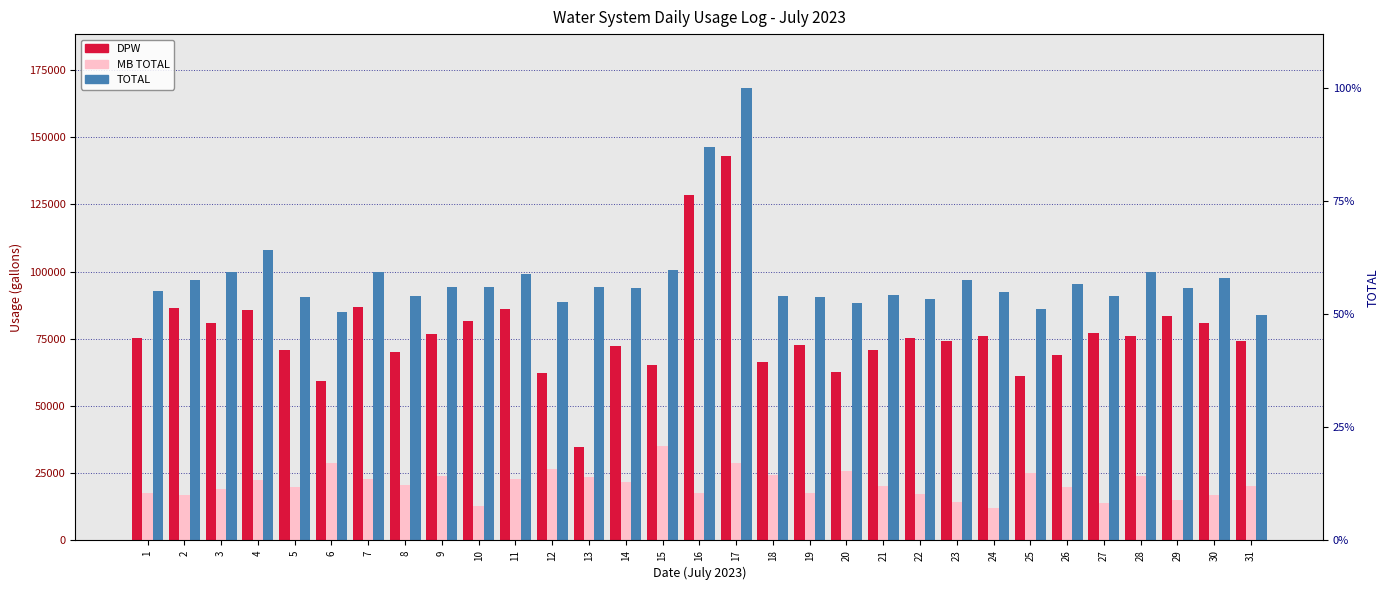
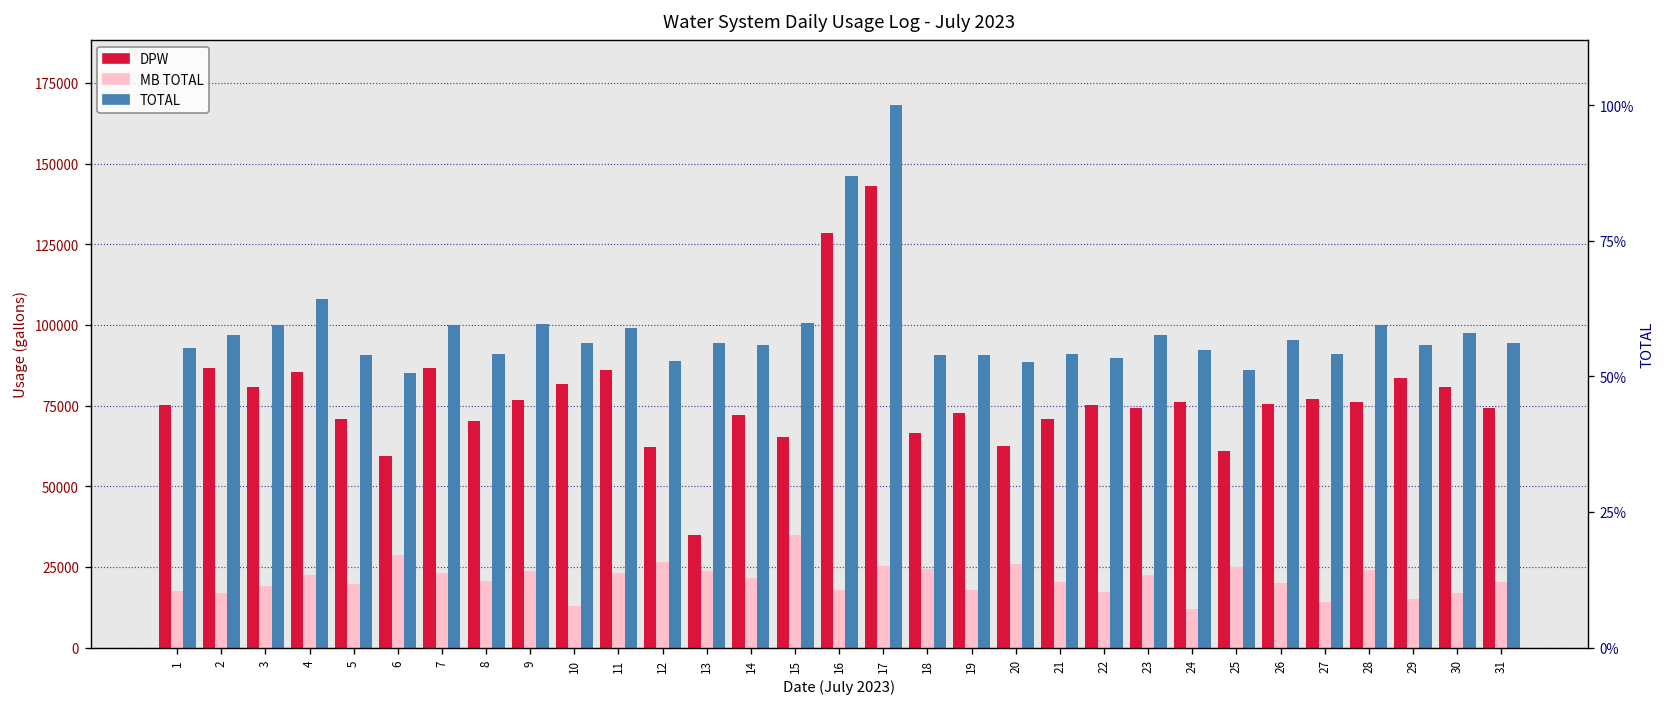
  {
    "DPW": {
      "1": 75000,
      "2": 87000,
      "3": 81000,
      "4": 86000,
      "5": 71000,
      "6": 59000,
      "7": 87000,
      "8": 70000,
      "9": 77000,
      "10": 82000,
      "11": 86000,
      "12": 62000,
      "13": 35000,
      "14": 72000,
      "15": 65000,
      "16": 128000,
      "17": 143000,
      "18": 66000,
      "19": 73000,
      "20": 63000,
      "21": 71000,
      "22": 75000,
      "23": 74000,
      "24": 76000,
      "25": 61000,
-     "26": 69000,
+     "26": 75000,
      "27": 77000,
      "28": 76000,
      "29": 84000,
      "30": 81000,
      "31": 74000
    },
    "MB TOTAL": {
      "1": 18000,
      "2": 17000,
      "3": 19000,
      "4": 22000,
      "5": 20000,
      "6": 29000,
      "7": 23000,
      "8": 21000,
      "9": 24000,
      "10": 13000,
      "11": 23000,
      "12": 27000,
      "13": 24000,
      "14": 22000,
      "15": 35000,
      "16": 18000,
-     "17": 29000,
+     "17": 25000,
      "18": 24000,
      "19": 18000,
      "20": 26000,
      "21": 20000,
      "22": 17000,
-     "23": 14000,
+     "23": 22000,
      "24": 12000,
      "25": 25000,
      "26": 20000,
      "27": 14000,
      "28": 24000,
      "29": 15000,
      "30": 17000,
      "31": 20000
    },
    "TOTAL": {
      "1": 93000,
      "2": 97000,
      "3": 100000,
      "4": 108000,
      "5": 91000,
      "6": 85000,
      "7": 100000,
      "8": 91000,
-     "9": 94000,
+     "9": 100000,
      "10": 94000,
      "11": 99000,
      "12": 89000,
      "13": 94000,
      "14": 94000,
      "15": 101000,
      "16": 146000,
      "17": 168000,
      "18": 91000,
      "19": 91000,
      "20": 88000,
      "21": 91000,
      "22": 90000,
      "23": 97000,
      "24": 92000,
      "25": 86000,
      "26": 95000,
      "27": 91000,
      "28": 100000,
      "29": 94000,
      "30": 98000,
-     "31": 84000
+     "31": 95000
    }
  }
